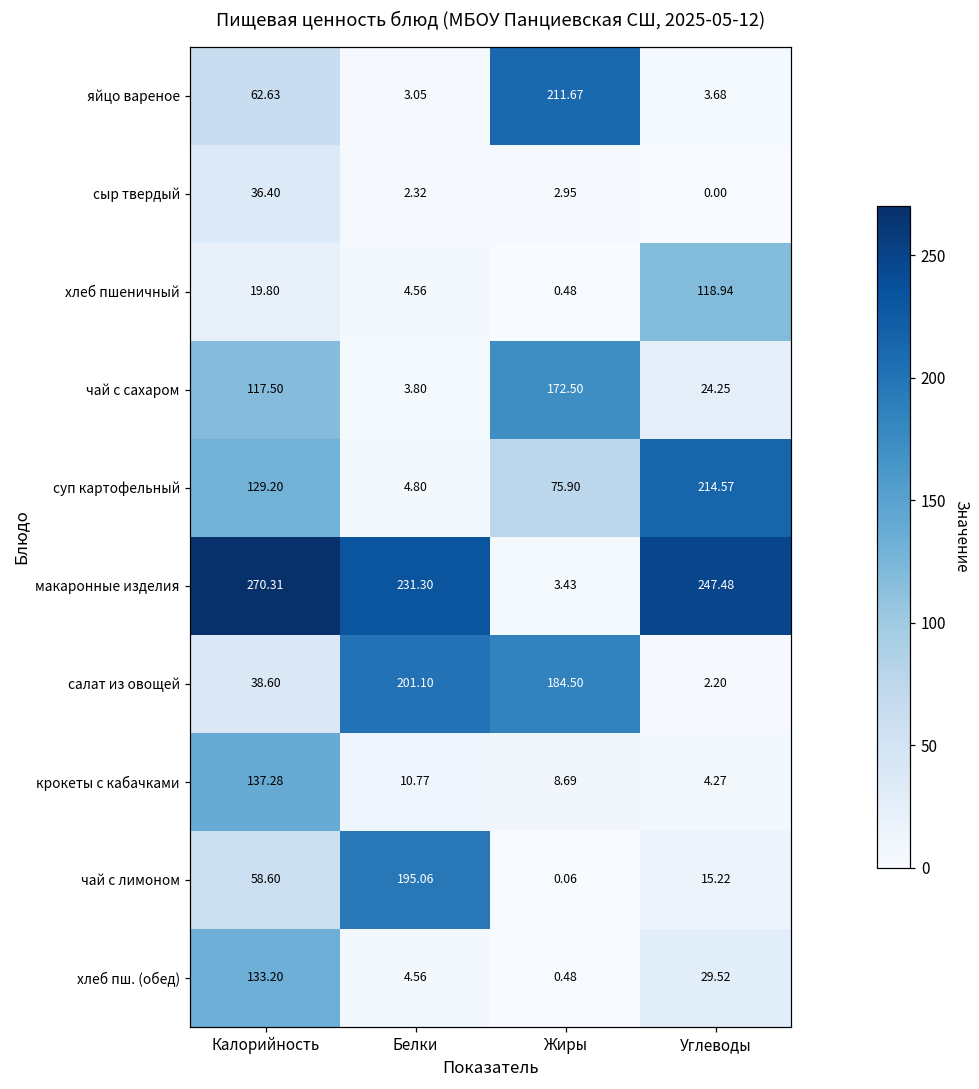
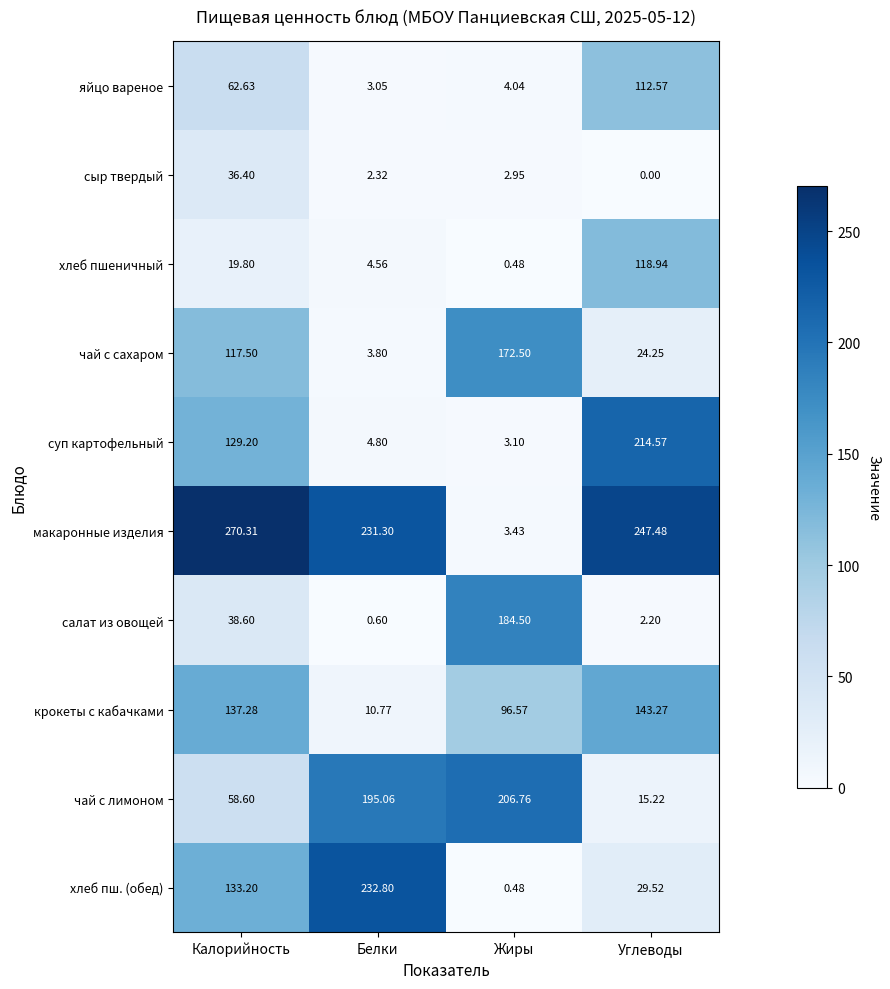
  {
    "яйцо вареное": {
      "Калорийность": 62.63,
      "Белки": 3.05,
-     "Жиры": 211.67,
-     "Углеводы": 3.68
+     "Жиры": 4.04,
+     "Углеводы": 112.57
    },
    "сыр твердый": {
      "Калорийность": 36.40,
      "Белки": 2.32,
      "Жиры": 2.95,
      "Углеводы": 0.00
    },
    "хлеб пшеничный": {
      "Калорийность": 19.80,
      "Белки": 4.56,
      "Жиры": 0.48,
      "Углеводы": 118.94
    },
    "чай с сахаром": {
      "Калорийность": 117.50,
      "Белки": 3.80,
      "Жиры": 172.50,
      "Углеводы": 24.25
    },
    "суп картофельный": {
      "Калорийность": 129.20,
      "Белки": 4.80,
-     "Жиры": 75.90,
+     "Жиры": 3.10,
      "Углеводы": 214.57
    },
    "макаронные изделия": {
      "Калорийность": 270.31,
      "Белки": 231.30,
      "Жиры": 3.43,
      "Углеводы": 247.48
    },
    "салат из овощей": {
      "Калорийность": 38.60,
-     "Белки": 201.10,
+     "Белки": 0.60,
      "Жиры": 184.50,
      "Углеводы": 2.20
    },
    "крокеты с кабачками": {
      "Калорийность": 137.28,
      "Белки": 10.77,
-     "Жиры": 8.69,
-     "Углеводы": 4.27
+     "Жиры": 96.57,
+     "Углеводы": 143.27
    },
    "чай с лимоном": {
      "Калорийность": 58.60,
      "Белки": 195.06,
-     "Жиры": 0.06,
+     "Жиры": 206.76,
      "Углеводы": 15.22
    },
    "хлеб пш. (обед)": {
      "Калорийность": 133.20,
-     "Белки": 4.56,
+     "Белки": 232.80,
      "Жиры": 0.48,
      "Углеводы": 29.52
    }
  }
